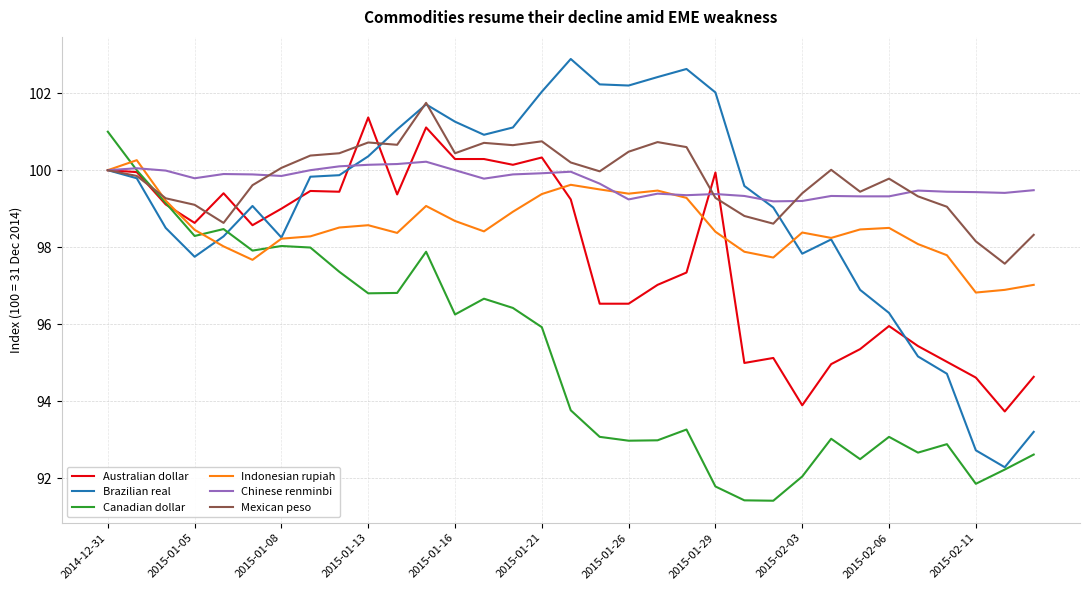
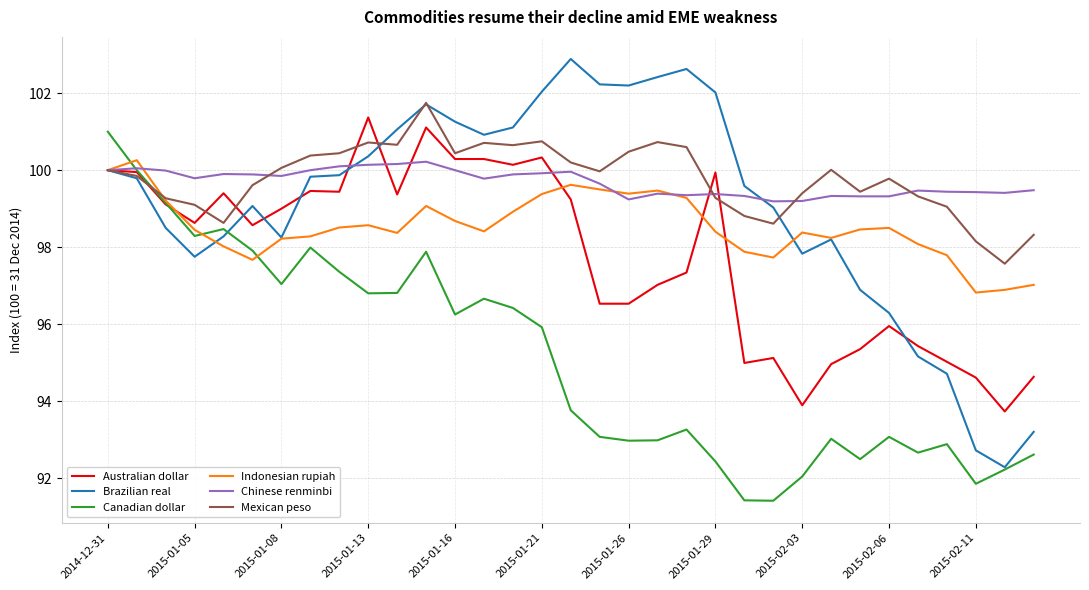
  {
    "Australian dollar": {
      "2015-01-05": 98.6,
      "2015-01-08": 99.0,
      "2015-01-13": 101.4,
      "2015-01-16": 100.3,
      "2015-01-21": 100.3,
      "2015-01-26": 96.5,
      "2015-01-29": 99.9,
      "2015-02-03": 93.9,
      "2015-02-06": 96.0,
      "2015-02-11": 94.6
    },
    "Brazilian real": {
      "2015-01-05": 97.8,
      "2015-01-13": 100.4,
      "2015-01-16": 101.3,
      "2015-01-21": 102.0,
      "2015-01-26": 102.2,
      "2015-01-29": 102.0,
      "2015-02-03": 97.8,
      "2015-02-06": 96.3,
      "2015-02-11": 92.7
    },
    "Canadian dollar": {
      "2014-12-31": 101.0,
      "2015-01-05": 98.3,
-     "2015-01-08": 98.0,
+     "2015-01-08": 97.0,
      "2015-01-13": 96.8,
      "2015-01-16": 96.3,
      "2015-01-21": 95.9,
      "2015-01-26": 93.0,
-     "2015-01-29": 91.8,
+     "2015-01-29": 92.4,
      "2015-02-03": 92.0,
      "2015-02-06": 93.1,
      "2015-02-11": 91.9
    },
    "Indonesian rupiah": {
      "2015-01-05": 98.5,
      "2015-01-13": 98.6,
      "2015-01-16": 98.7,
      "2015-01-21": 99.4,
      "2015-01-26": 99.4,
      "2015-01-29": 98.4,
      "2015-02-03": 98.4,
      "2015-02-06": 98.5,
      "2015-02-11": 96.8
    },
    "Chinese renminbi": {
      "2015-01-05": 99.8,
      "2015-01-08": 99.9,
      "2015-01-13": 100.1,
      "2015-01-16": 100.0,
      "2015-01-21": 99.9,
      "2015-01-26": 99.2,
      "2015-01-29": 99.4,
      "2015-02-03": 99.2,
      "2015-02-06": 99.3,
      "2015-02-11": 99.4
    },
    "Mexican peso": {
      "2015-01-05": 99.1,
      "2015-01-08": 100.1,
      "2015-01-13": 100.7,
      "2015-01-16": 100.4,
      "2015-01-21": 100.8,
      "2015-01-26": 100.5,
      "2015-01-29": 99.3,
      "2015-02-03": 99.4,
      "2015-02-06": 99.8,
      "2015-02-11": 98.2
    }
  }
